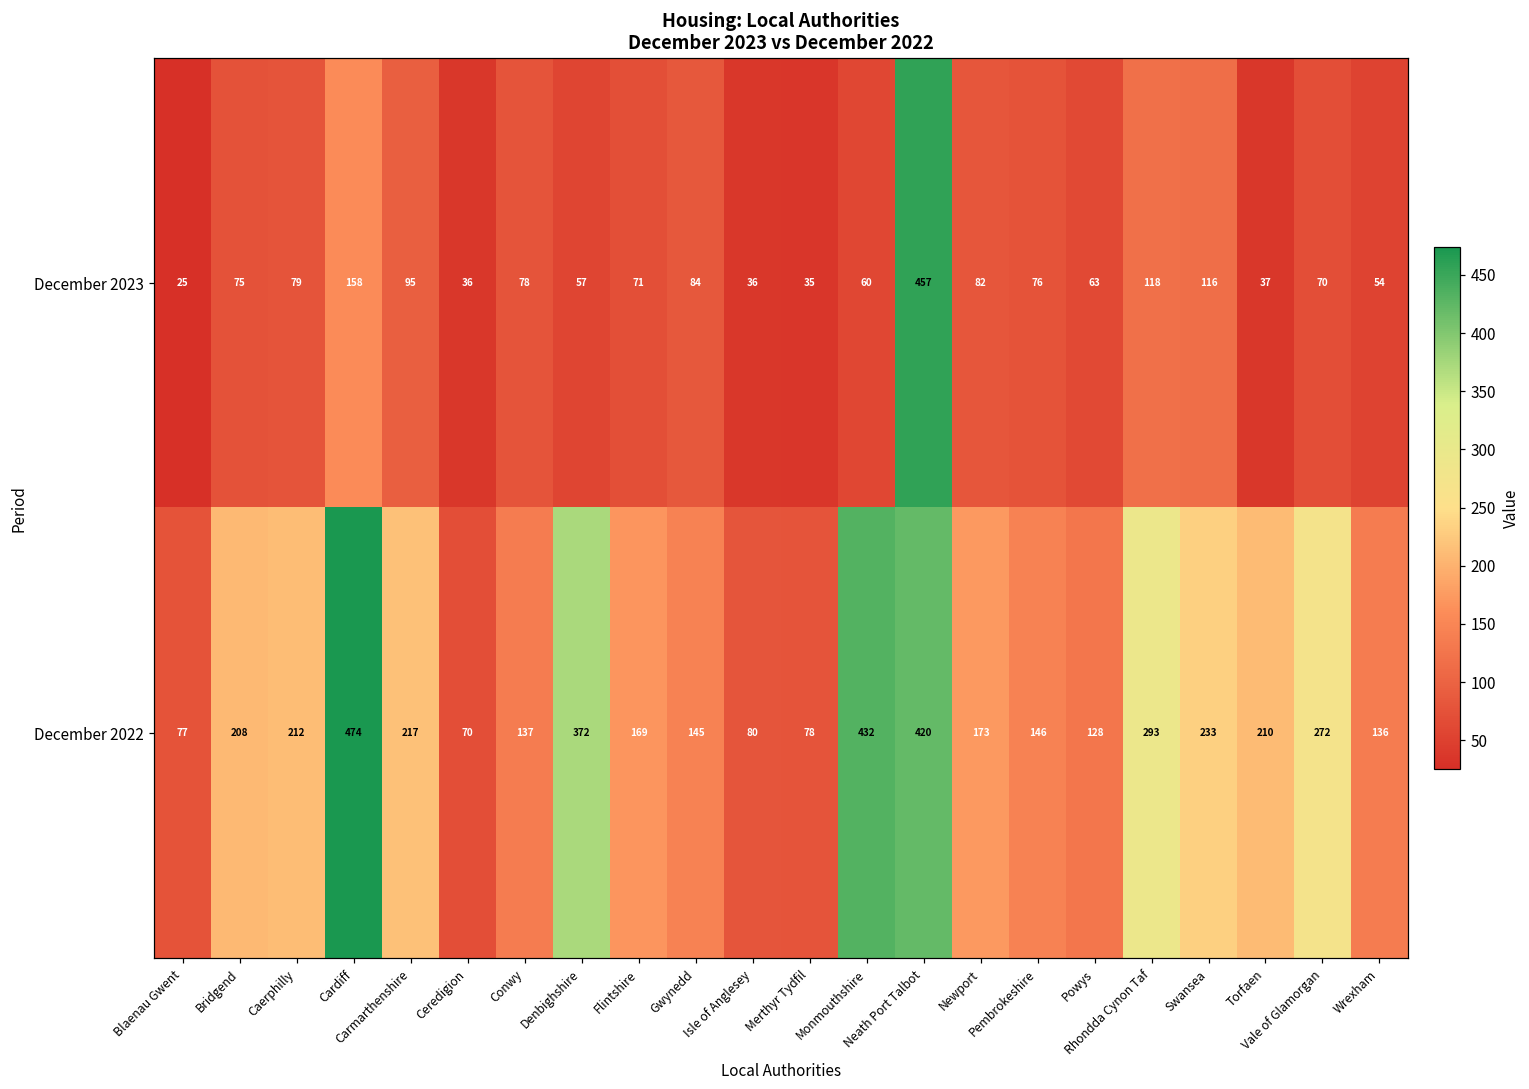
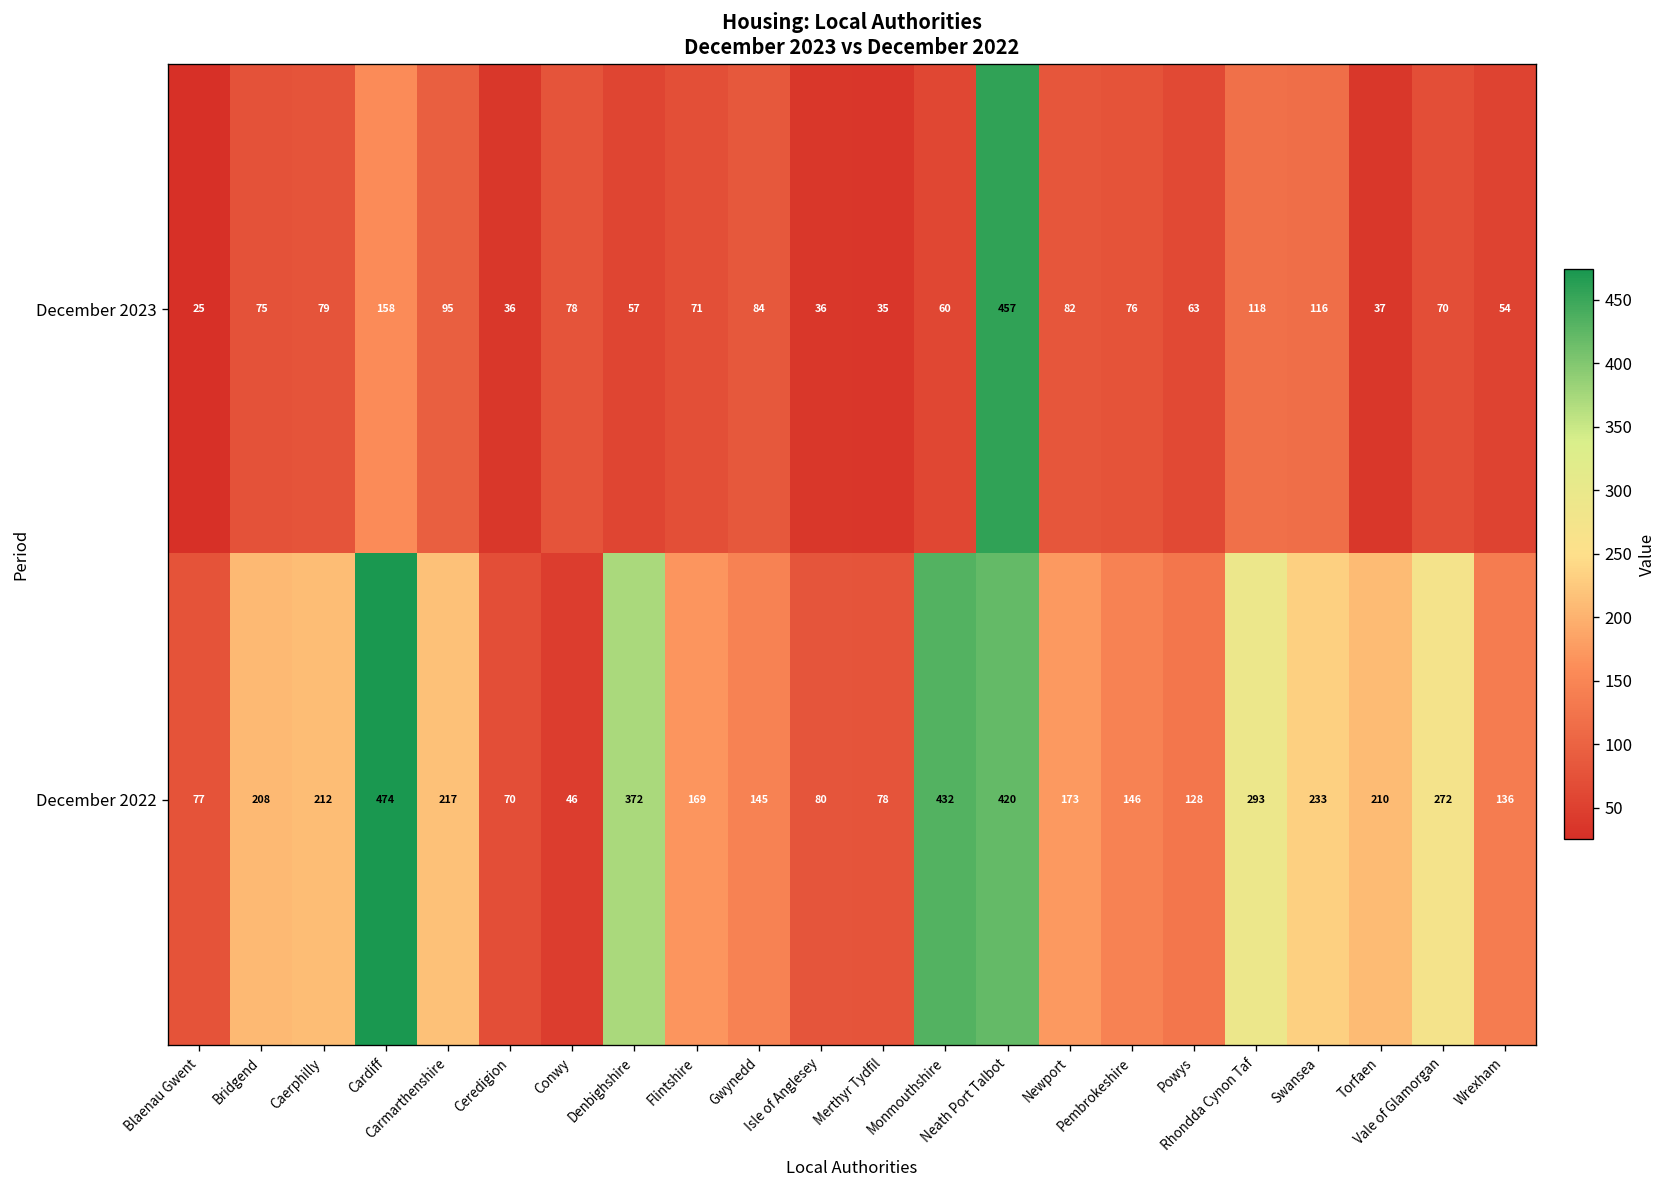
  {
    "December 2023": {
      "Blaenau Gwent": 25,
      "Bridgend": 75,
      "Caerphilly": 79,
      "Cardiff": 158,
      "Carmarthenshire": 95,
      "Ceredigion": 36,
      "Conwy": 78,
      "Denbighshire": 57,
      "Flintshire": 71,
      "Gwynedd": 84,
      "Isle of Anglesey": 36,
      "Merthyr Tydfil": 35,
      "Monmouthshire": 60,
      "Neath Port Talbot": 457,
      "Newport": 82,
      "Pembrokeshire": 76,
      "Powys": 63,
      "Rhondda Cynon Taf": 118,
      "Swansea": 116,
      "Torfaen": 37,
      "Vale of Glamorgan": 70,
      "Wrexham": 54
    },
    "December 2022": {
      "Blaenau Gwent": 77,
      "Bridgend": 208,
      "Caerphilly": 212,
      "Cardiff": 474,
      "Carmarthenshire": 217,
      "Ceredigion": 70,
-     "Conwy": 137,
+     "Conwy": 46,
      "Denbighshire": 372,
      "Flintshire": 169,
      "Gwynedd": 145,
      "Isle of Anglesey": 80,
      "Merthyr Tydfil": 78,
      "Monmouthshire": 432,
      "Neath Port Talbot": 420,
      "Newport": 173,
      "Pembrokeshire": 146,
      "Powys": 128,
      "Rhondda Cynon Taf": 293,
      "Swansea": 233,
      "Torfaen": 210,
      "Vale of Glamorgan": 272,
      "Wrexham": 136
    }
  }
